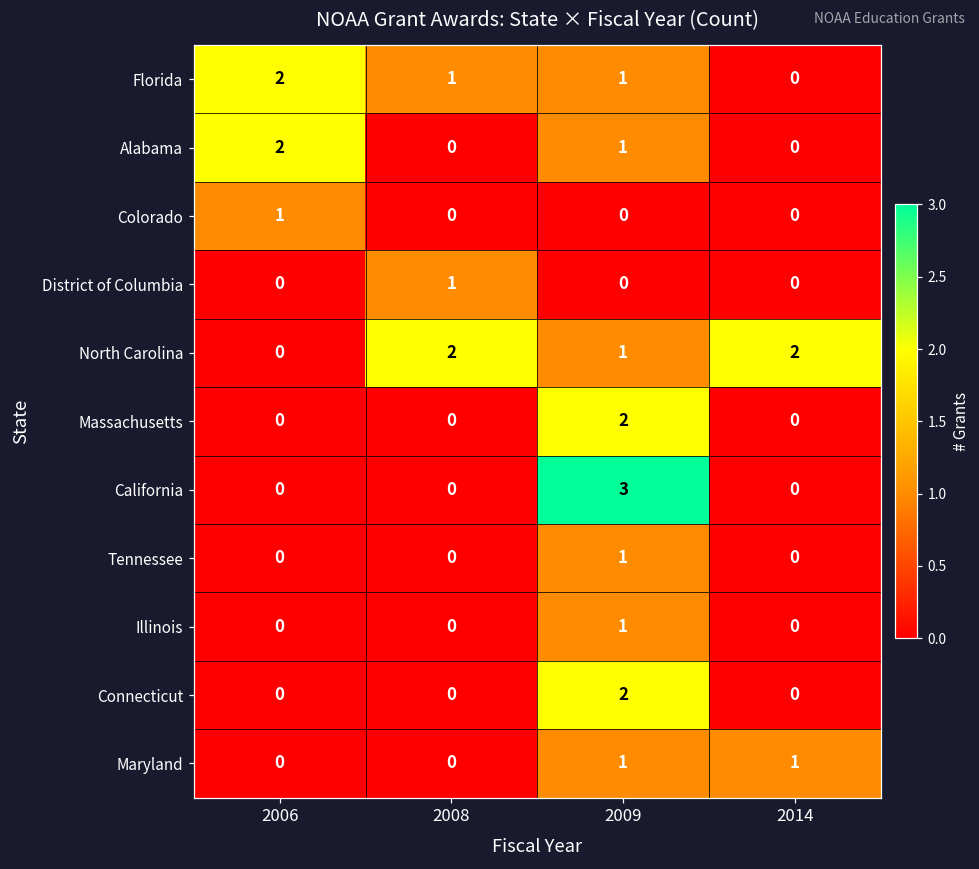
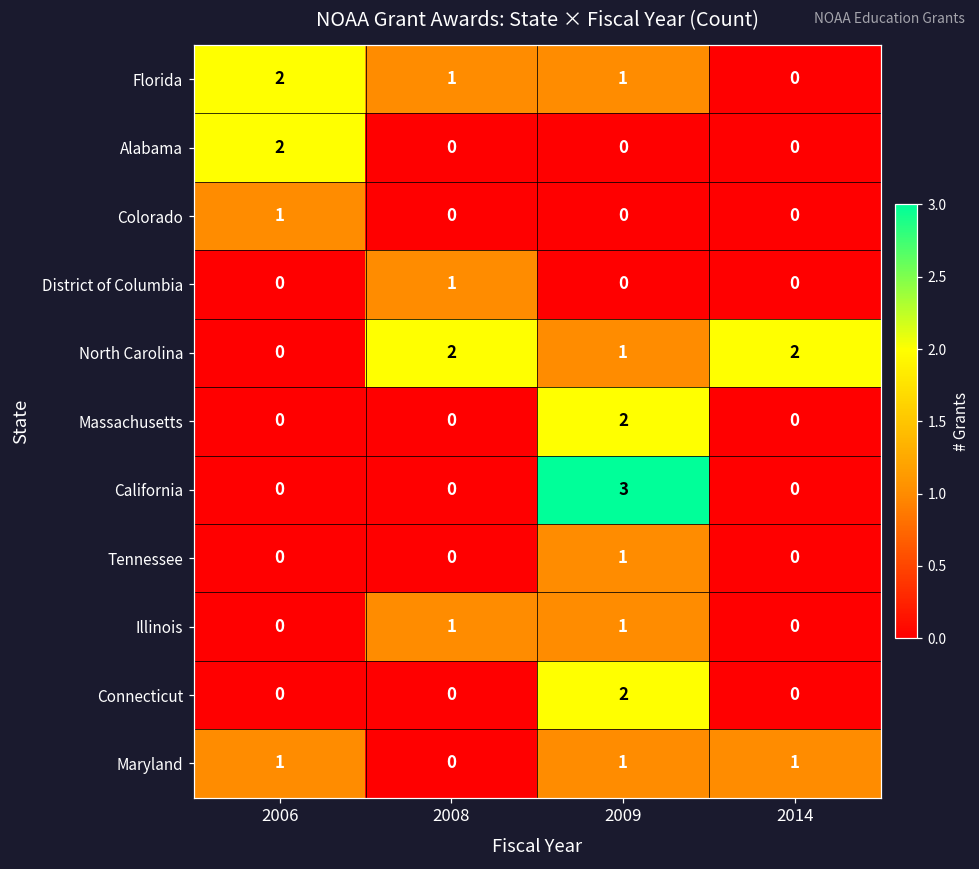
  {
    "Florida": {
      "2006": 2,
      "2008": 1,
      "2009": 1,
      "2014": 0
    },
    "Alabama": {
      "2006": 2,
      "2008": 0,
-     "2009": 1,
+     "2009": 0,
      "2014": 0
    },
    "Colorado": {
      "2006": 1,
      "2008": 0,
      "2009": 0,
      "2014": 0
    },
    "District of Columbia": {
      "2006": 0,
      "2008": 1,
      "2009": 0,
      "2014": 0
    },
    "North Carolina": {
      "2006": 0,
      "2008": 2,
      "2009": 1,
      "2014": 2
    },
    "Massachusetts": {
      "2006": 0,
      "2008": 0,
      "2009": 2,
      "2014": 0
    },
    "California": {
      "2006": 0,
      "2008": 0,
      "2009": 3,
      "2014": 0
    },
    "Tennessee": {
      "2006": 0,
      "2008": 0,
      "2009": 1,
      "2014": 0
    },
    "Illinois": {
      "2006": 0,
-     "2008": 0,
+     "2008": 1,
      "2009": 1,
      "2014": 0
    },
    "Connecticut": {
      "2006": 0,
      "2008": 0,
      "2009": 2,
      "2014": 0
    },
    "Maryland": {
-     "2006": 0,
+     "2006": 1,
      "2008": 0,
      "2009": 1,
      "2014": 1
    }
  }
